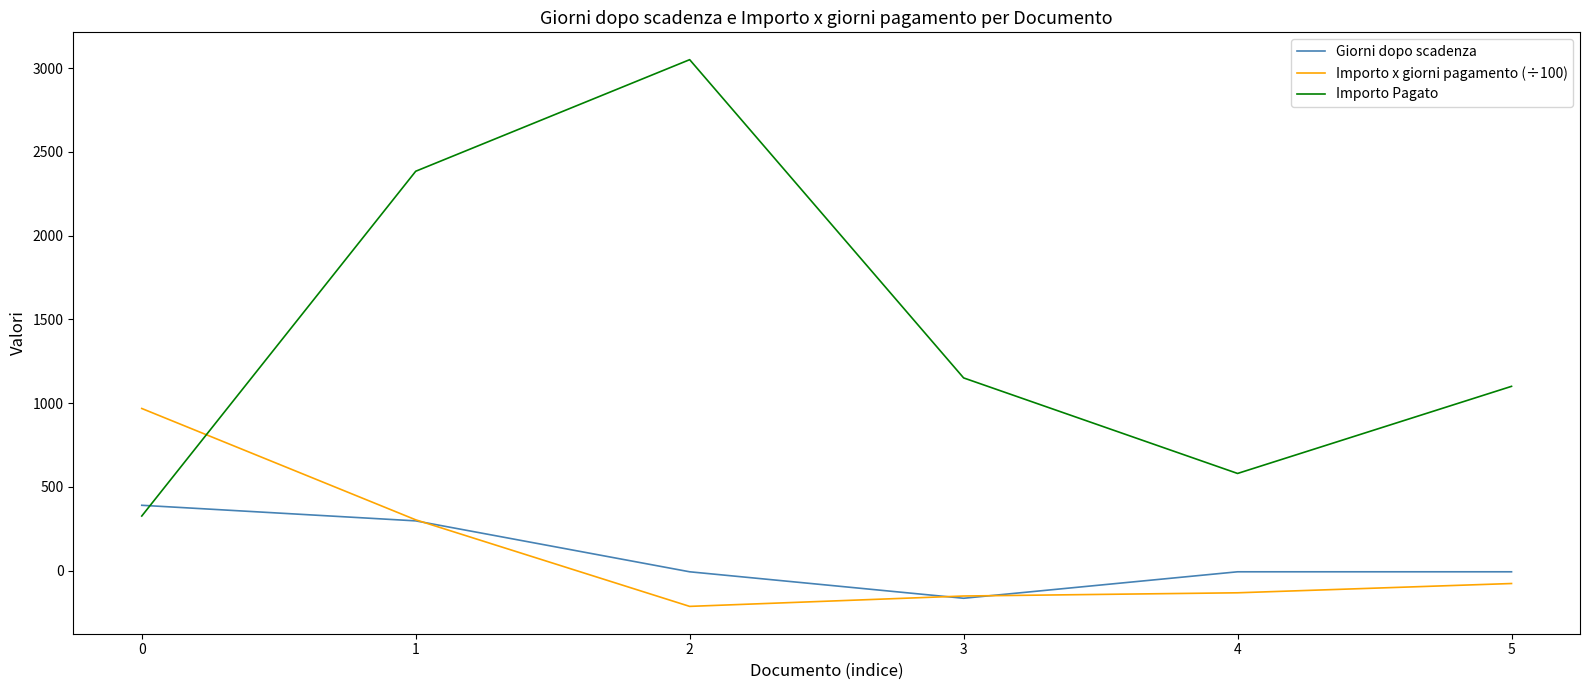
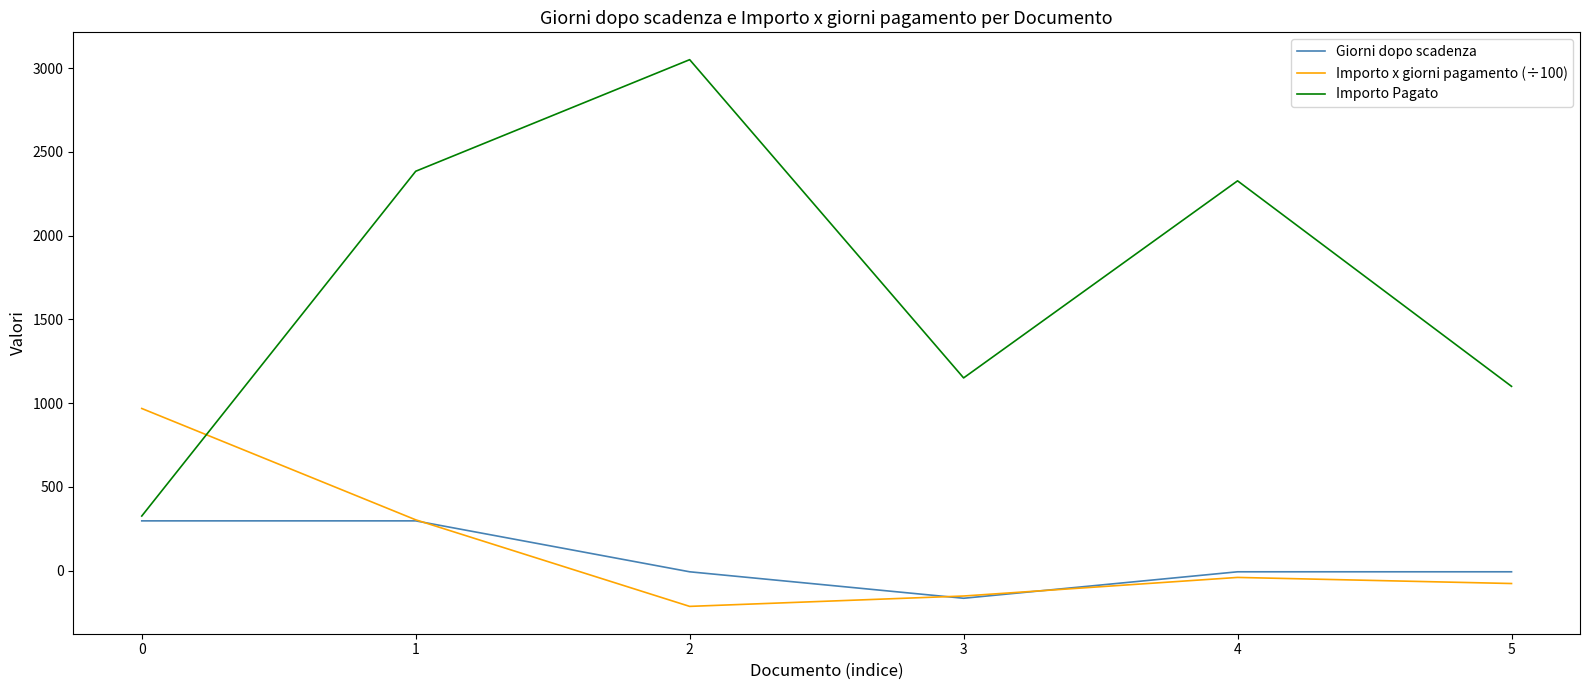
  {
    "Giorni dopo scadenza": {
-     "0": 390,
+     "0": 300,
      "2": -10,
      "4": -10,
      "5": -10
    },
    "Importo x giorni pagamento (÷100)": {
      "0": 970,
      "2": -210,
-     "4": -130,
+     "4": -40,
      "5": -80
    },
    "Importo Pagato": {
      "0": 330,
      "1": 2380,
      "2": 3050,
      "3": 1150,
-     "4": 580,
+     "4": 2330,
      "5": 1100
    }
  }
